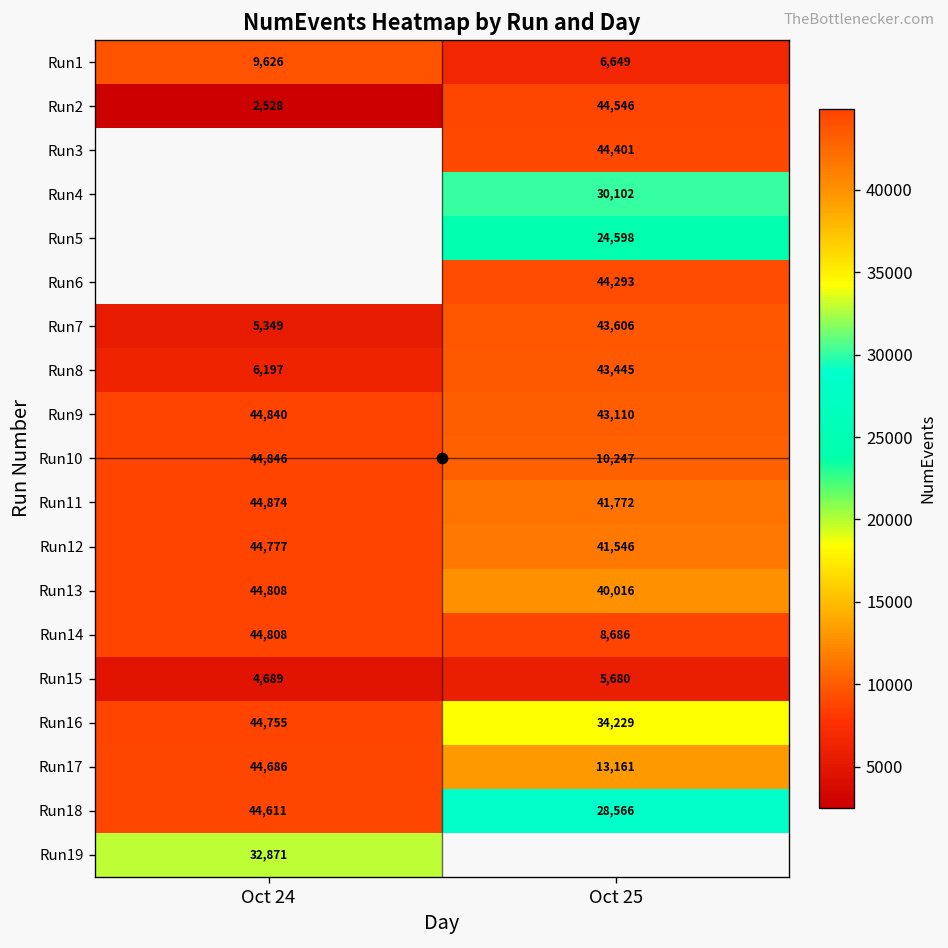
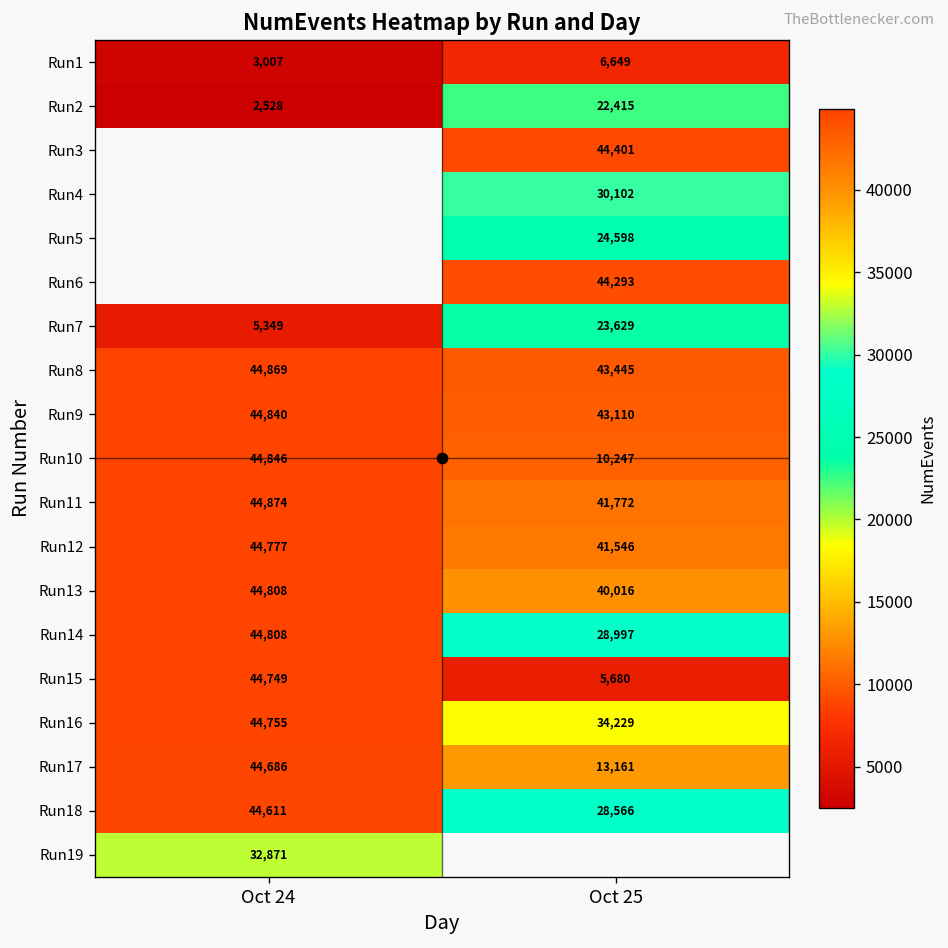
  {
    "Run1": {
-     "Oct 24": "9,626",
+     "Oct 24": "3,007",
      "Oct 25": "6,649"
    },
    "Run2": {
      "Oct 24": "2,528",
-     "Oct 25": "44,546"
+     "Oct 25": "22,415"
    },
    "Run3": {
      "Oct 25": "44,401"
    },
    "Run4": {
      "Oct 25": "30,102"
    },
    "Run5": {
      "Oct 25": "24,598"
    },
    "Run6": {
      "Oct 25": "44,293"
    },
    "Run7": {
      "Oct 24": "5,349",
-     "Oct 25": "43,606"
+     "Oct 25": "23,629"
    },
    "Run8": {
-     "Oct 24": "6,197",
+     "Oct 24": "44,869",
      "Oct 25": "43,445"
    },
    "Run9": {
      "Oct 24": "44,840",
      "Oct 25": "43,110"
    },
    "Run10": {
      "Oct 24": "44,846",
      "Oct 25": "10,247"
    },
    "Run11": {
      "Oct 24": "44,874",
      "Oct 25": "41,772"
    },
    "Run12": {
      "Oct 24": "44,777",
      "Oct 25": "41,546"
    },
    "Run13": {
      "Oct 24": "44,808",
      "Oct 25": "40,016"
    },
    "Run14": {
      "Oct 24": "44,808",
-     "Oct 25": "8,686"
+     "Oct 25": "28,997"
    },
    "Run15": {
-     "Oct 24": "4,689",
+     "Oct 24": "44,749",
      "Oct 25": "5,680"
    },
    "Run16": {
      "Oct 24": "44,755",
      "Oct 25": "34,229"
    },
    "Run17": {
      "Oct 24": "44,686",
      "Oct 25": "13,161"
    },
    "Run18": {
      "Oct 24": "44,611",
      "Oct 25": "28,566"
    },
    "Run19": {
      "Oct 24": "32,871"
    }
  }
